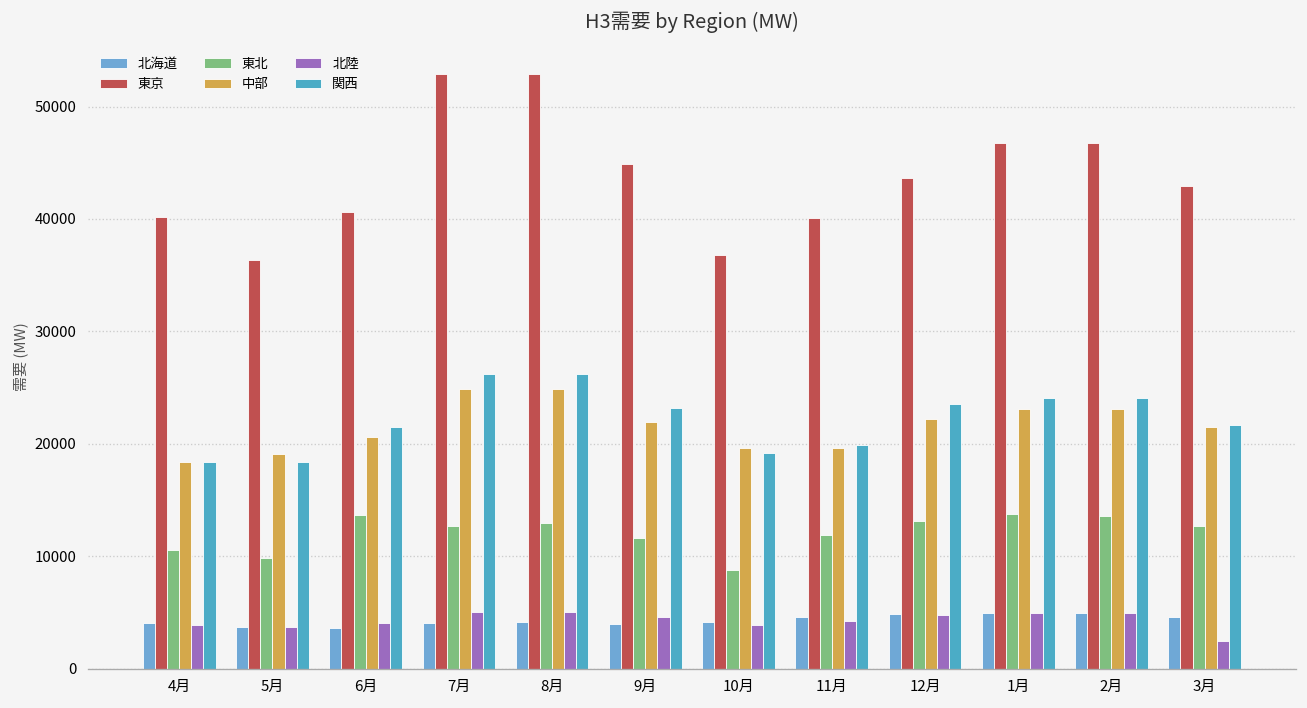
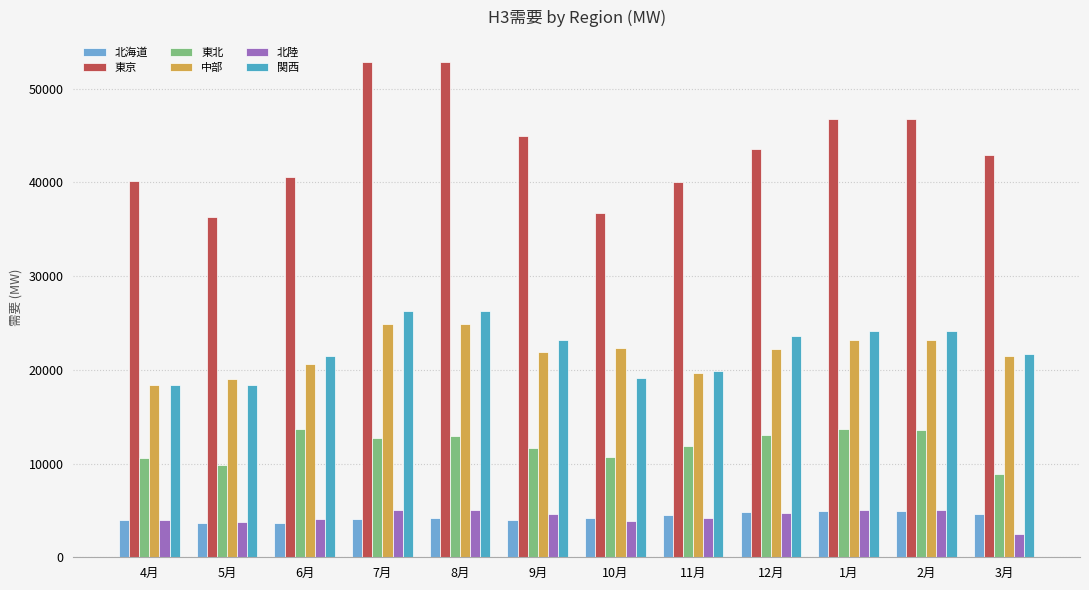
  {
    "東京": {
      "4月": 40000,
      "5月": 36000,
      "6月": 41000,
      "7月": 53000,
      "8月": 53000,
      "9月": 45000,
      "10月": 37000,
      "11月": 40000,
      "12月": 44000,
      "1月": 47000,
      "2月": 47000,
      "3月": 43000
    },
    "東北": {
      "4月": 11000,
      "5月": 10000,
      "6月": 14000,
      "7月": 13000,
      "8月": 13000,
      "9月": 12000,
-     "10月": 9000,
+     "10月": 11000,
      "11月": 12000,
      "12月": 13000,
      "1月": 14000,
      "2月": 14000,
-     "3月": 13000
+     "3月": 9000
    },
    "中部": {
      "4月": 18000,
      "5月": 19000,
      "6月": 21000,
      "7月": 25000,
      "8月": 25000,
      "9月": 22000,
-     "10月": 20000,
+     "10月": 22000,
      "11月": 20000,
      "12月": 22000,
      "1月": 23000,
      "2月": 23000,
      "3月": 22000
    },
    "北陸": {
      "4月": 4000,
      "5月": 4000,
      "6月": 4000,
      "7月": 5000,
      "8月": 5000,
      "9月": 5000,
      "10月": 4000,
      "11月": 4000,
      "12月": 5000,
      "1月": 5000,
      "2月": 5000,
      "3月": 2000
    }
  }
